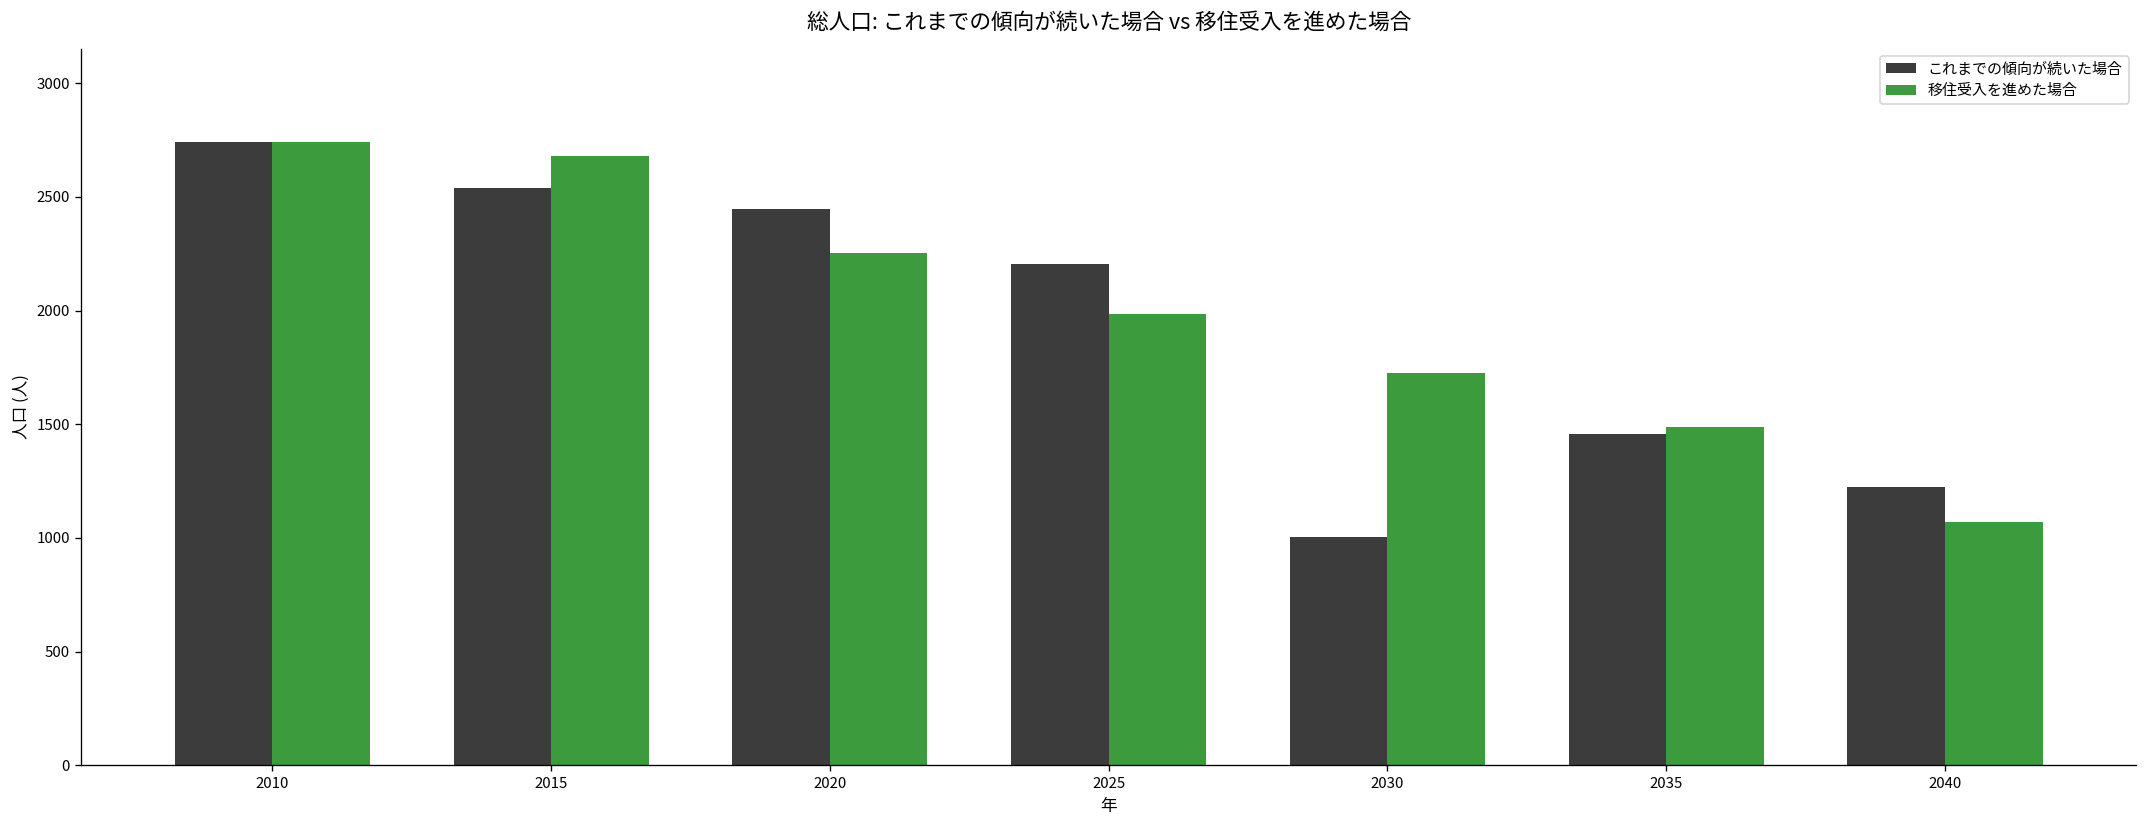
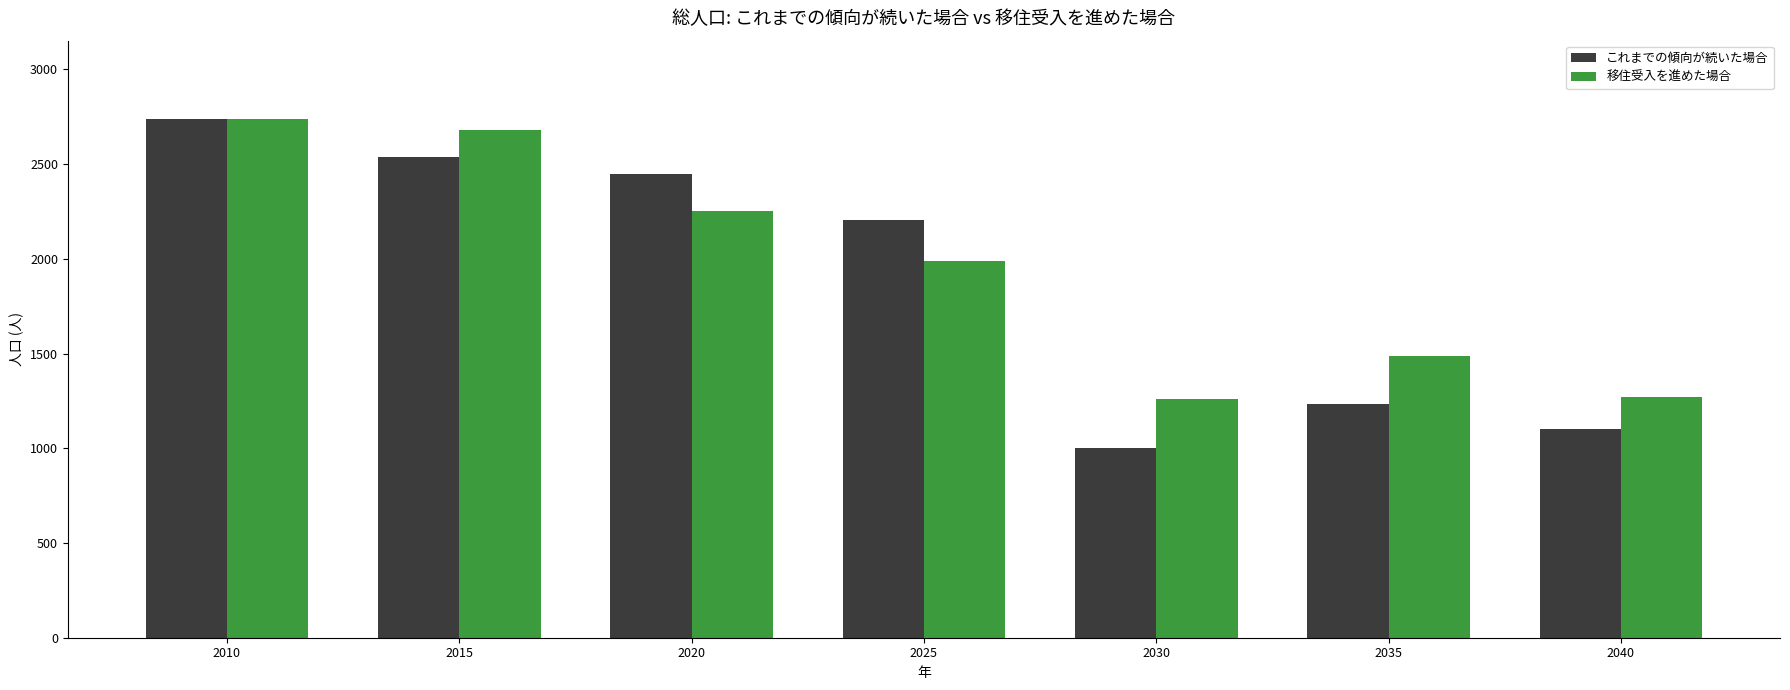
  {
    "これまでの傾向が続いた場合": {
      "2010": 2740,
      "2015": 2540,
      "2020": 2450,
      "2025": 2210,
      "2030": 1000,
-     "2035": 1460,
-     "2040": 1230
+     "2035": 1230,
+     "2040": 1100
    },
    "移住受入を進めた場合": {
      "2010": 2740,
      "2015": 2680,
      "2020": 2250,
      "2025": 1990,
-     "2030": 1730,
+     "2030": 1260,
      "2035": 1490,
-     "2040": 1070
+     "2040": 1270
    }
  }
